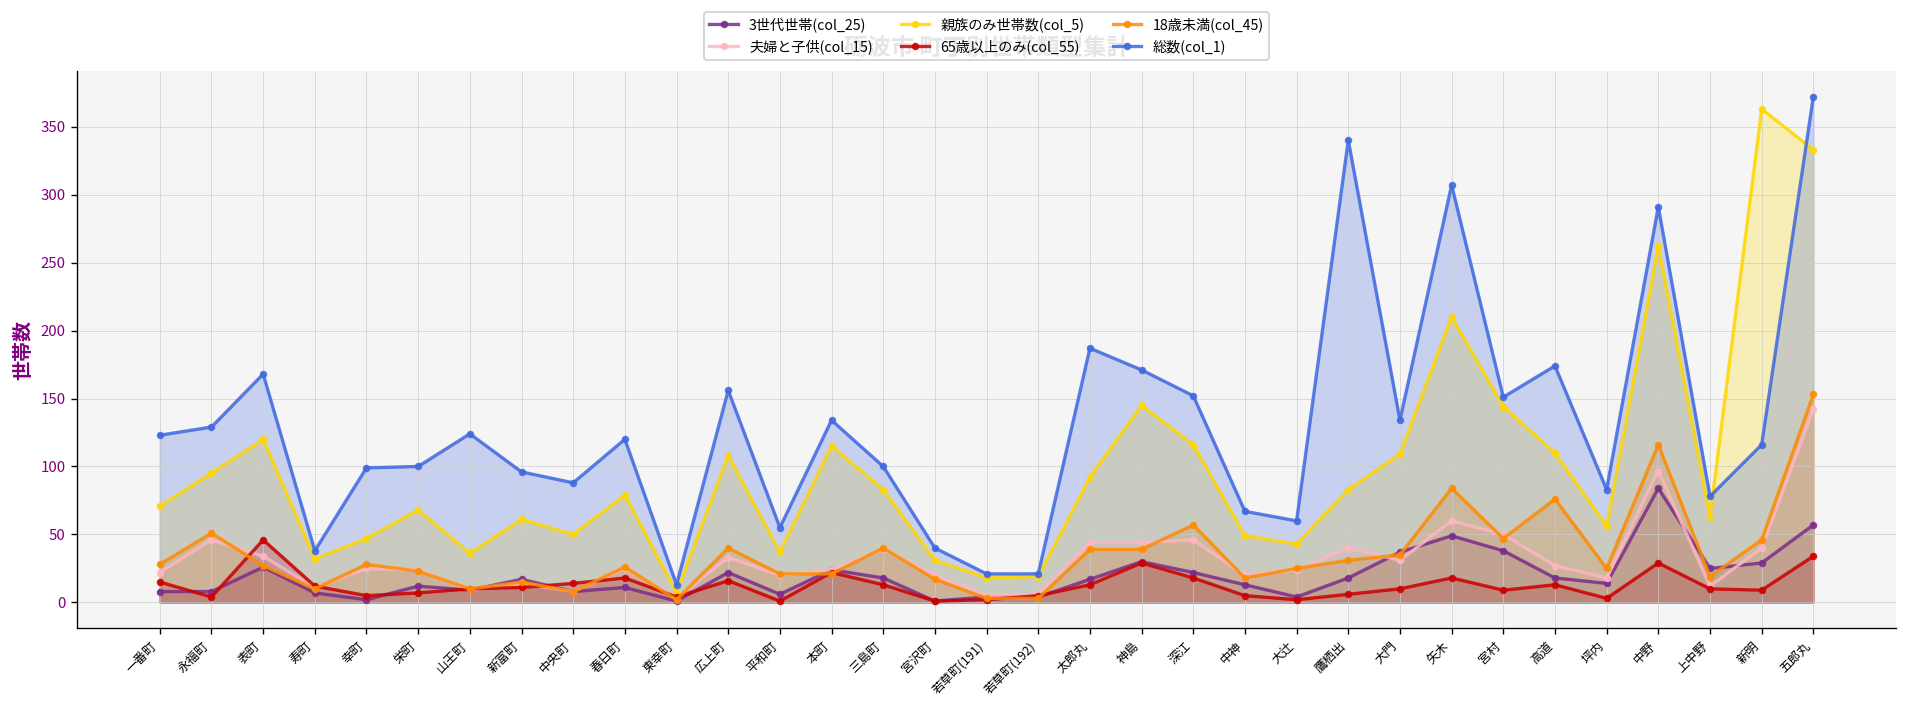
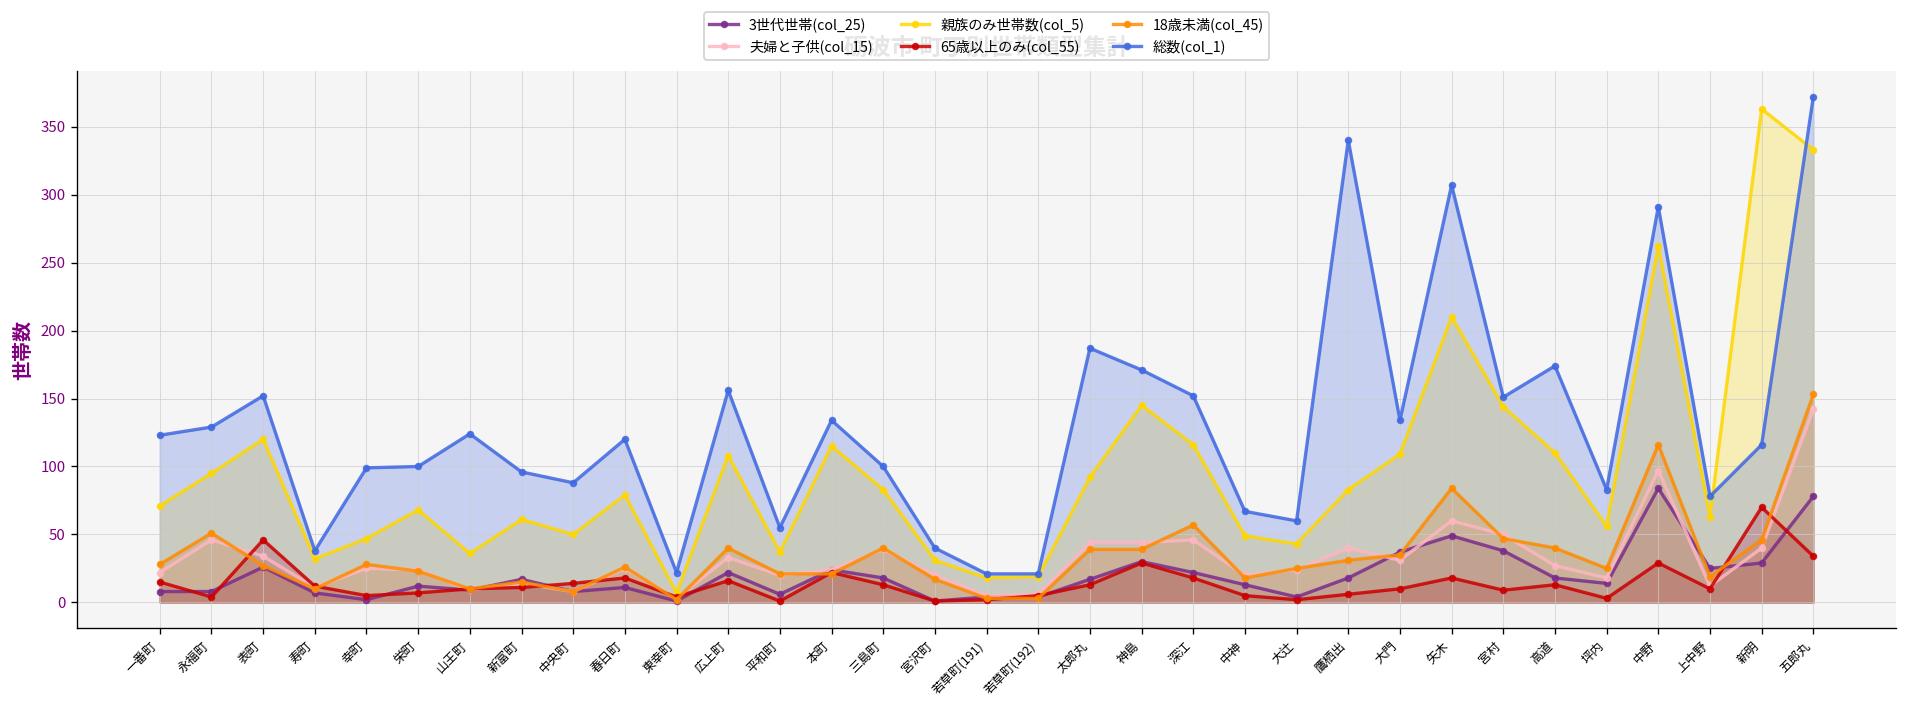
  {
    "3世代世帯(col_25)": {
      "一番町": 8,
      "永福町": 8,
      "寿町": 7,
      "幸町": 2,
      "栄町": 12,
      "春日町": 11,
      "広上町": 22,
      "平和町": 6,
      "三島町": 18,
      "太郎丸": 17,
      "深江": 22,
      "中神": 13,
      "鷹栖出": 18,
      "矢木": 49,
      "宮村": 38,
      "高道": 18,
      "坪内": 14,
      "中野": 84,
      "上中野": 25,
      "新明": 29,
-     "五郎丸": 57
+     "五郎丸": 78
    },
    "夫婦と子供(col_15)": {
      "一番町": 22,
      "永福町": 46,
      "表町": 34,
      "幸町": 25,
      "広上町": 33,
      "宮沢町": 20,
      "太郎丸": 44,
      "神島": 44,
      "深江": 46,
      "鷹栖出": 40,
      "大門": 31,
      "矢木": 60,
      "宮村": 50,
      "高道": 27,
      "坪内": 18,
      "中野": 97,
      "新明": 40,
      "五郎丸": 142
    },
    "親族のみ世帯数(col_5)": {
      "一番町": 71,
      "永福町": 95,
      "表町": 120,
      "寿町": 32,
      "幸町": 47,
      "栄町": 68,
      "山王町": 36,
      "新富町": 61,
      "中央町": 50,
      "春日町": 79,
      "東幸町": 7,
      "広上町": 108,
      "平和町": 37,
      "本町": 115,
      "三島町": 83,
      "宮沢町": 31,
      "若草町(191)": 18,
      "太郎丸": 92,
      "神島": 145,
      "深江": 116,
      "中神": 49,
      "大辻": 43,
      "鷹栖出": 83,
      "大門": 109,
      "矢木": 210,
      "宮村": 144,
      "高道": 110,
      "坪内": 56,
      "中野": 262,
      "上中野": 63,
      "新明": 363,
      "五郎丸": 333
    },
    "65歳以上のみ(col_55)": {
      "一番町": 15,
      "永福町": 4,
      "表町": 46,
      "幸町": 5,
      "栄町": 7,
      "新富町": 11,
      "中央町": 14,
      "春日町": 18,
      "広上町": 16,
      "平和町": 1,
      "三島町": 13,
      "太郎丸": 13,
      "深江": 18,
      "中神": 5,
      "鷹栖出": 6,
      "大門": 10,
      "矢木": 18,
      "宮村": 9,
      "高道": 13,
      "坪内": 3,
      "中野": 29,
-     "新明": 9,
+     "新明": 70,
      "五郎丸": 34
    },
    "18歳未満(col_45)": {
      "一番町": 28,
      "永福町": 51,
      "幸町": 28,
      "広上町": 40,
      "宮沢町": 17,
      "太郎丸": 39,
      "神島": 39,
      "深江": 57,
      "鷹栖出": 31,
      "矢木": 84,
      "宮村": 47,
-     "高道": 76,
+     "高道": 40,
      "坪内": 25,
      "中野": 116,
      "上中野": 19,
      "新明": 46,
      "五郎丸": 153
    },
    "総数(col_1)": {
      "一番町": 123,
      "永福町": 129,
-     "表町": 168,
+     "表町": 152,
      "寿町": 38,
      "幸町": 99,
      "栄町": 100,
      "山王町": 124,
      "新富町": 96,
      "中央町": 88,
      "春日町": 120,
-     "東幸町": 13,
+     "東幸町": 22,
      "広上町": 156,
      "平和町": 55,
      "本町": 134,
      "三島町": 100,
      "宮沢町": 40,
      "若草町(191)": 21,
      "太郎丸": 187,
      "神島": 171,
      "深江": 152,
      "中神": 67,
      "大辻": 60,
      "鷹栖出": 340,
      "大門": 134,
      "矢木": 307,
      "宮村": 151,
      "高道": 174,
      "坪内": 83,
      "中野": 291,
      "上中野": 78,
      "新明": 116,
      "五郎丸": 372
    }
  }
